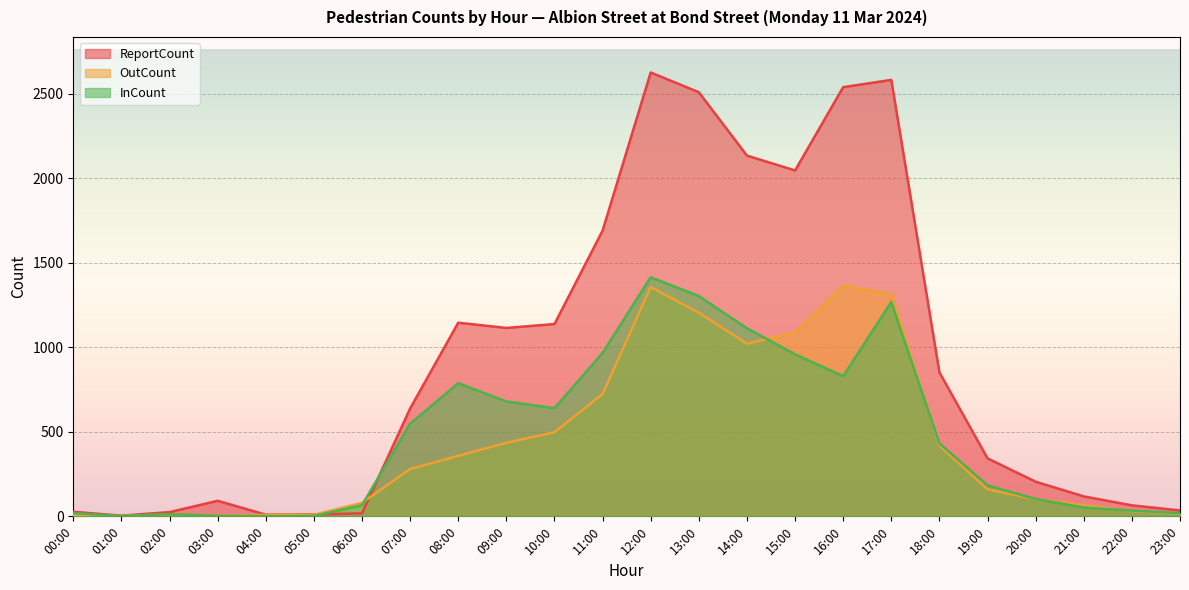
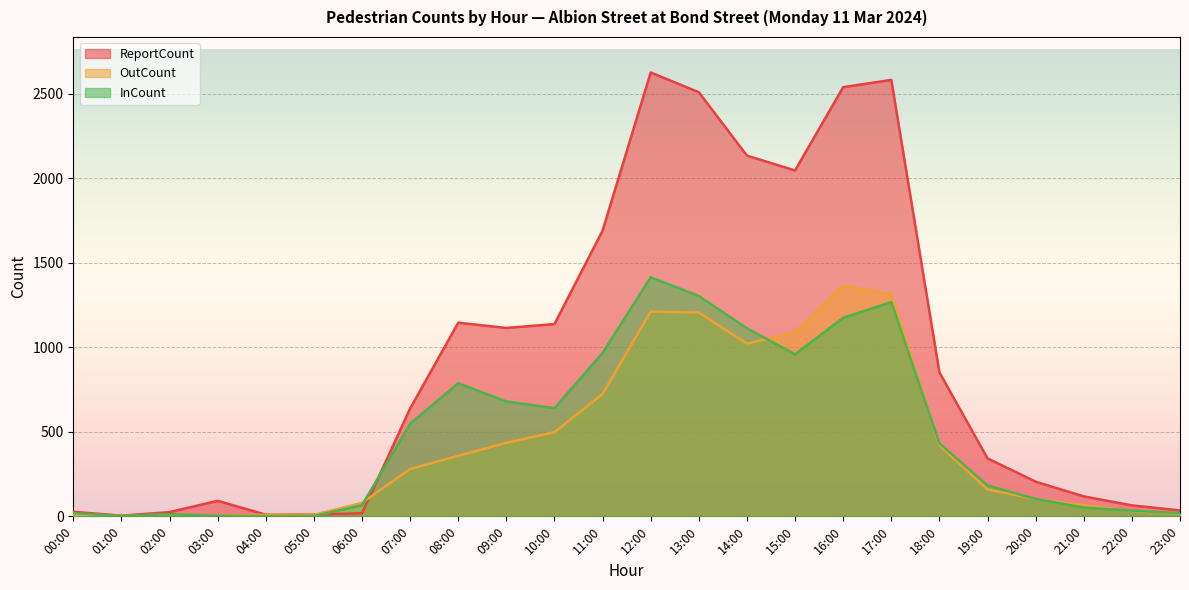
  {
    "ReportCount": {
      "03:00": 90,
      "06:00": 20,
      "07:00": 640,
      "08:00": 1150,
      "09:00": 1120,
      "10:00": 1140,
      "11:00": 1690,
      "12:00": 2630,
      "13:00": 2510,
      "14:00": 2140,
      "15:00": 2050,
      "16:00": 2540,
      "17:00": 2580,
      "18:00": 850,
      "19:00": 340,
      "20:00": 210,
      "21:00": 120,
      "22:00": 70,
      "23:00": 40
    },
    "OutCount": {
      "07:00": 280,
      "08:00": 360,
      "09:00": 440,
      "10:00": 500,
      "11:00": 720,
-     "12:00": 1360,
+     "12:00": 1210,
      "13:00": 1210,
      "14:00": 1020,
      "15:00": 1090,
      "16:00": 1370,
      "17:00": 1320,
      "19:00": 160
    },
    "InCount": {
      "07:00": 550,
      "08:00": 790,
      "09:00": 680,
      "10:00": 640,
      "11:00": 970,
      "12:00": 1420,
      "13:00": 1300,
      "14:00": 1110,
      "15:00": 960,
-     "16:00": 830,
+     "16:00": 1180,
      "17:00": 1270,
      "19:00": 180
    }
  }
